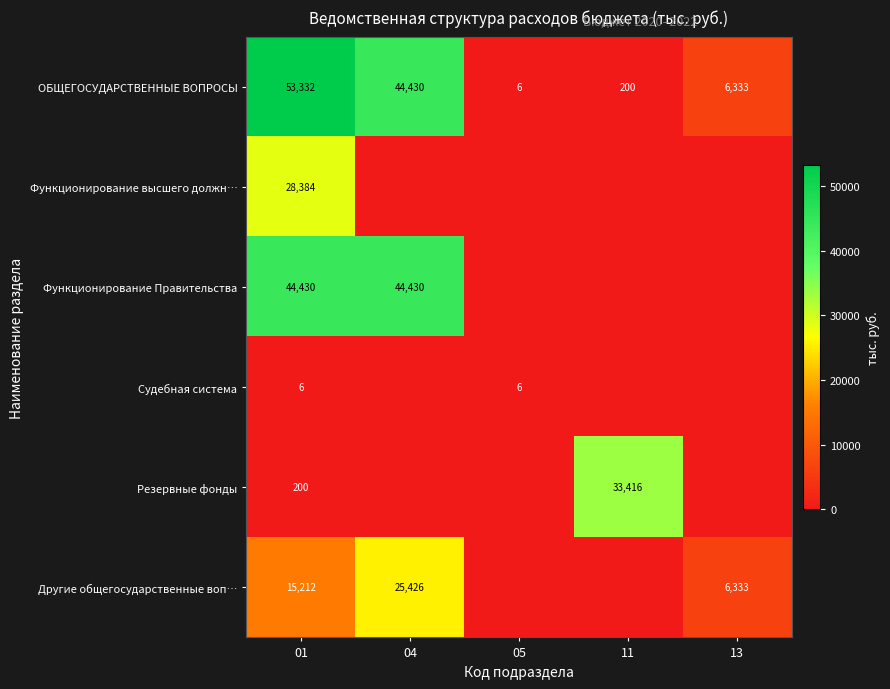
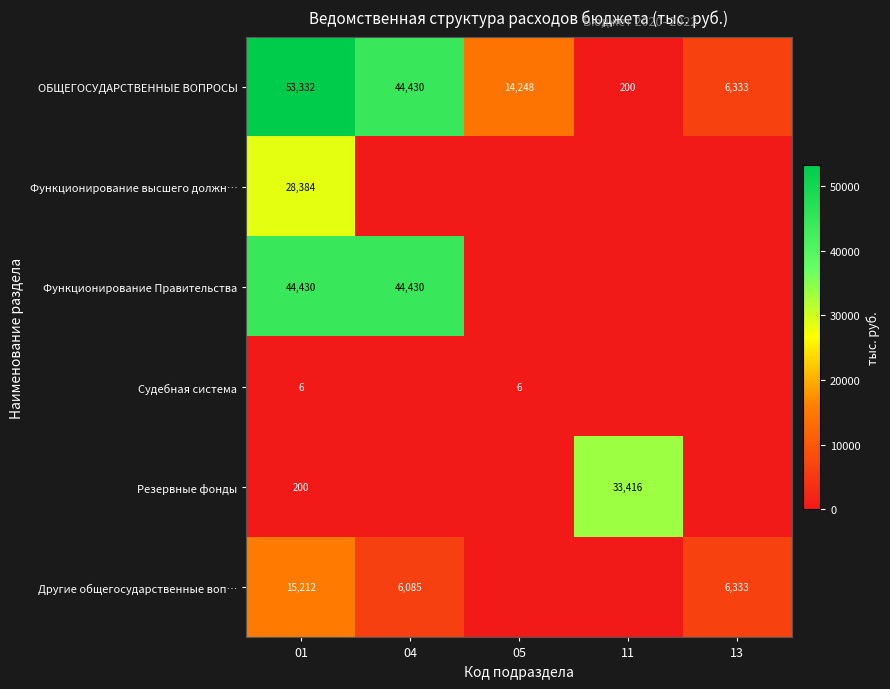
  {
    "ОБЩЕГОСУДАРСТВЕННЫЕ ВОПРОСЫ": {
      "01": "53,332",
      "04": "44,430",
-     "05": "6",
+     "05": "14,248",
      "11": "200",
      "13": "6,333"
    },
    "Функционирование высшего должн…": {
      "01": "28,384"
    },
    "Функционирование Правительства": {
      "01": "44,430",
      "04": "44,430"
    },
    "Судебная система": {
      "01": "6",
      "05": "6"
    },
    "Резервные фонды": {
      "01": "200",
      "11": "33,416"
    },
    "Другие общегосударственные воп…": {
      "01": "15,212",
-     "04": "25,426",
+     "04": "6,085",
      "13": "6,333"
    }
  }
